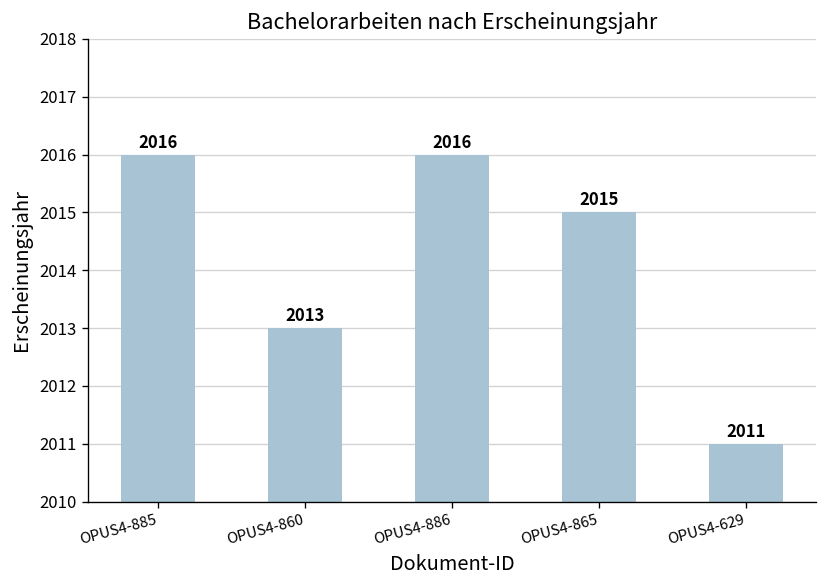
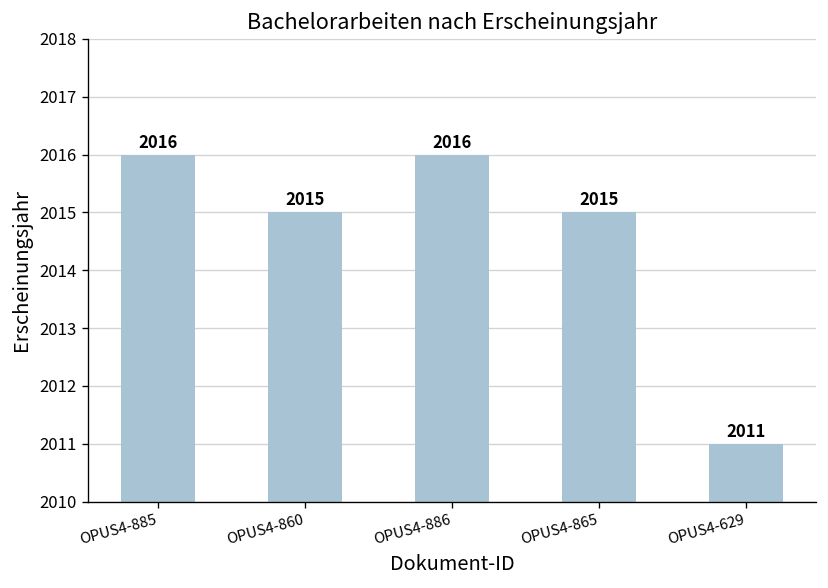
  {
    "OPUS4-885": 2016,
-   "OPUS4-860": 2013,
+   "OPUS4-860": 2015,
    "OPUS4-886": 2016,
    "OPUS4-865": 2015,
    "OPUS4-629": 2011
  }
